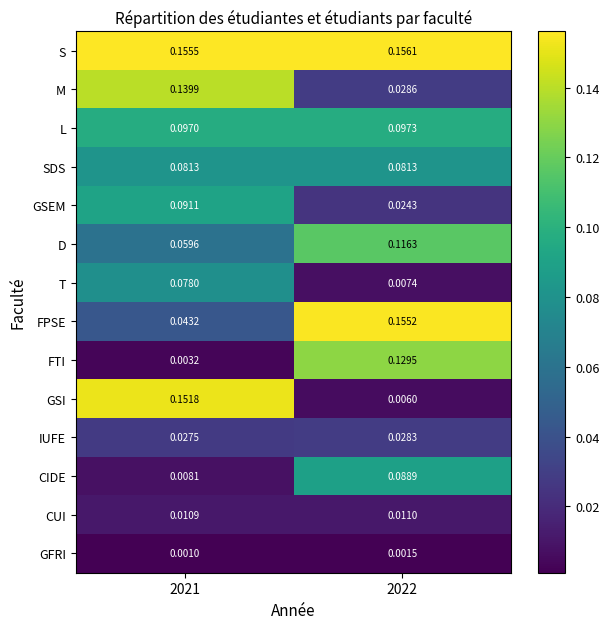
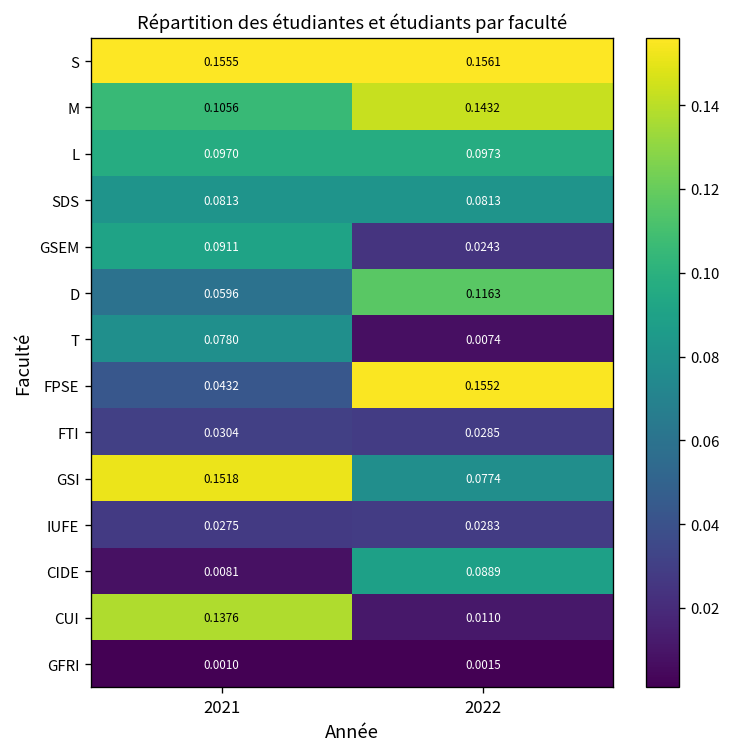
  {
    "S": {
      "2021": 0.1555,
      "2022": 0.1561
    },
    "M": {
-     "2021": 0.1399,
-     "2022": 0.0286
+     "2021": 0.1056,
+     "2022": 0.1432
    },
    "L": {
      "2021": 0.0970,
      "2022": 0.0973
    },
    "SDS": {
      "2021": 0.0813,
      "2022": 0.0813
    },
    "GSEM": {
      "2021": 0.0911,
      "2022": 0.0243
    },
    "D": {
      "2021": 0.0596,
      "2022": 0.1163
    },
    "T": {
      "2021": 0.0780,
      "2022": 0.0074
    },
    "FPSE": {
      "2021": 0.0432,
      "2022": 0.1552
    },
    "FTI": {
-     "2021": 0.0032,
-     "2022": 0.1295
+     "2021": 0.0304,
+     "2022": 0.0285
    },
    "GSI": {
      "2021": 0.1518,
-     "2022": 0.0060
+     "2022": 0.0774
    },
    "IUFE": {
      "2021": 0.0275,
      "2022": 0.0283
    },
    "CIDE": {
      "2021": 0.0081,
      "2022": 0.0889
    },
    "CUI": {
-     "2021": 0.0109,
+     "2021": 0.1376,
      "2022": 0.0110
    },
    "GFRI": {
      "2021": 0.0010,
      "2022": 0.0015
    }
  }
